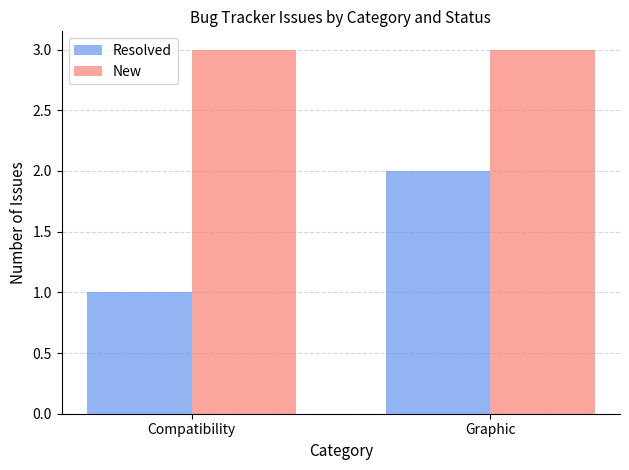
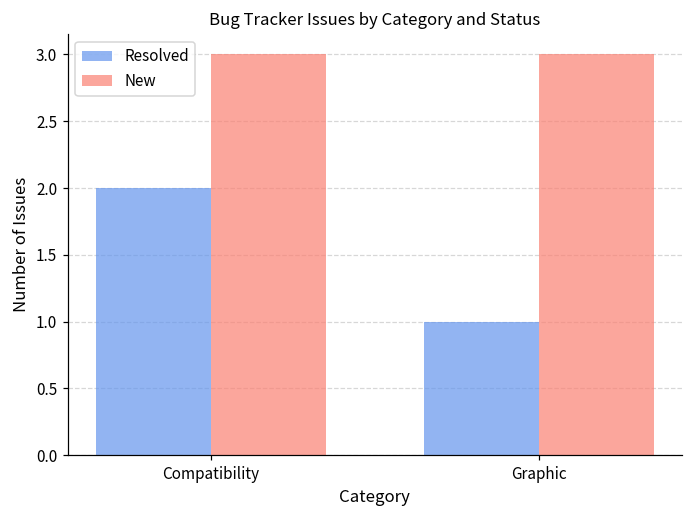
  {
    "Resolved": {
-     "Compatibility": 1,
-     "Graphic": 2
+     "Compatibility": 2,
+     "Graphic": 1
    },
    "New": {
      "Compatibility": 3,
      "Graphic": 3
    }
  }
